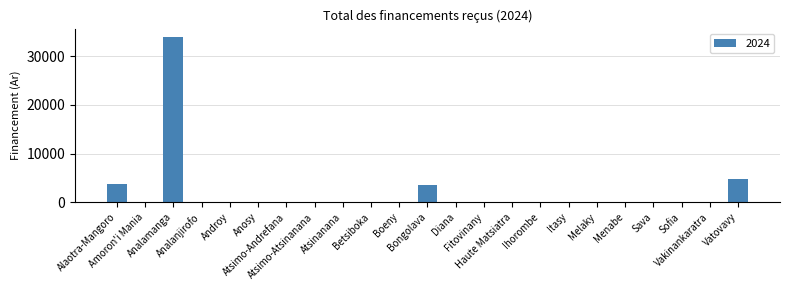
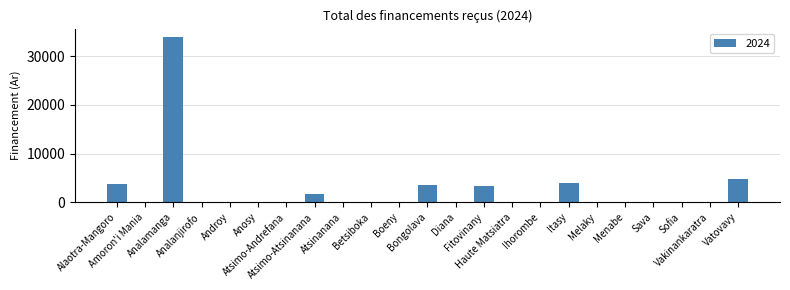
  {
    "Alaotra-Mangoro": 4000,
    "Amoron'i Mania": 0,
    "Analamanga": 34000,
    "Analanjirofo": 0,
    "Androy": 0,
    "Anosy": 0,
    "Atsimo-Andrefana": 0,
-   "Atsimo-Atsinanana": 0,
+   "Atsimo-Atsinanana": 2000,
    "Atsinanana": 0,
    "Betsiboka": 0,
    "Boeny": 0,
    "Bongolava": 4000,
    "Diana": 0,
-   "Fitovinany": 0,
+   "Fitovinany": 3000,
    "Haute Matsiatra": 0,
    "Ihorombe": 0,
-   "Itasy": 0,
+   "Itasy": 4000,
    "Melaky": 0,
    "Menabe": 0,
    "Sava": 0,
    "Sofia": 0,
    "Vakinankaratra": 0,
    "Vatovavy": 5000
  }
